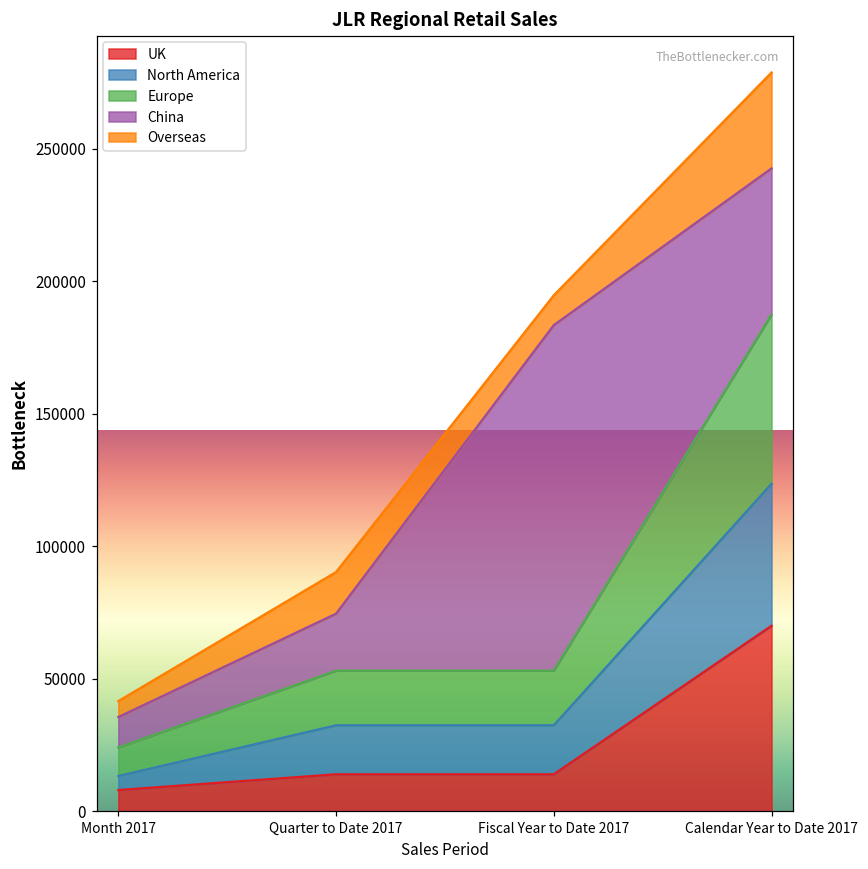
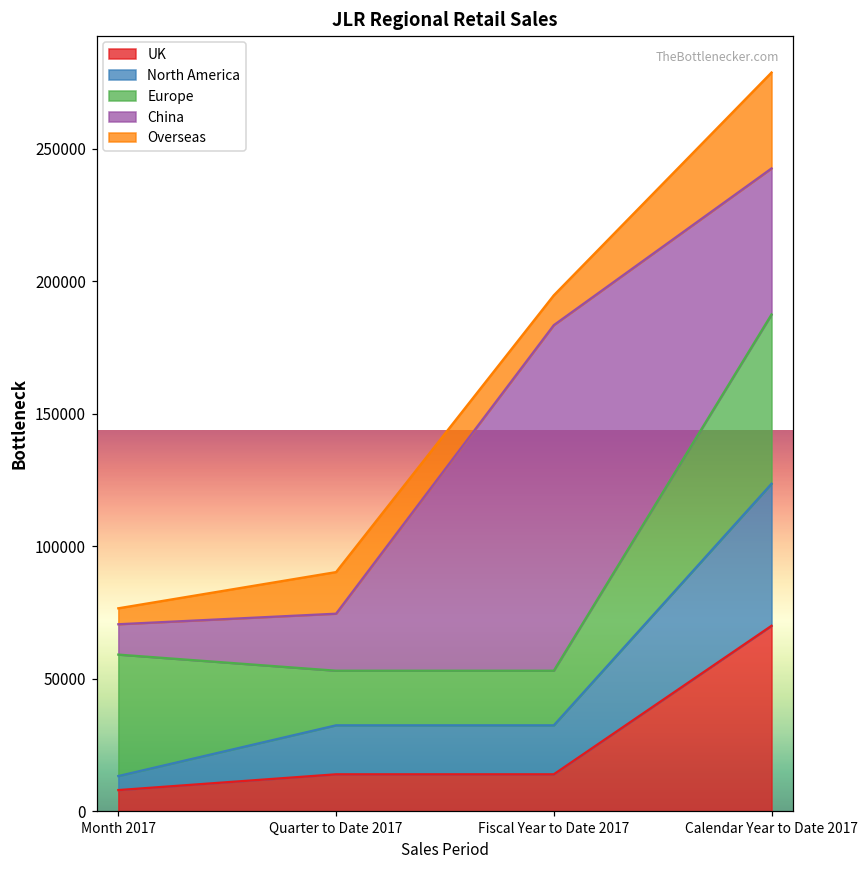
  {
    "UK": {
      "Month 2017": 8000,
      "Quarter to Date 2017": 14000,
      "Fiscal Year to Date 2017": 14000,
      "Calendar Year to Date 2017": 70000
    },
    "North America": {
      "Month 2017": 5000,
      "Quarter to Date 2017": 18000,
      "Fiscal Year to Date 2017": 18000,
      "Calendar Year to Date 2017": 54000
    },
    "Europe": {
-     "Month 2017": 11000,
+     "Month 2017": 46000,
      "Quarter to Date 2017": 21000,
      "Fiscal Year to Date 2017": 21000,
      "Calendar Year to Date 2017": 64000
    },
    "China": {
      "Month 2017": 11000,
      "Quarter to Date 2017": 22000,
      "Fiscal Year to Date 2017": 130000,
      "Calendar Year to Date 2017": 55000
    },
    "Overseas": {
      "Month 2017": 6000,
      "Quarter to Date 2017": 16000,
      "Fiscal Year to Date 2017": 11000,
      "Calendar Year to Date 2017": 36000
    }
  }
